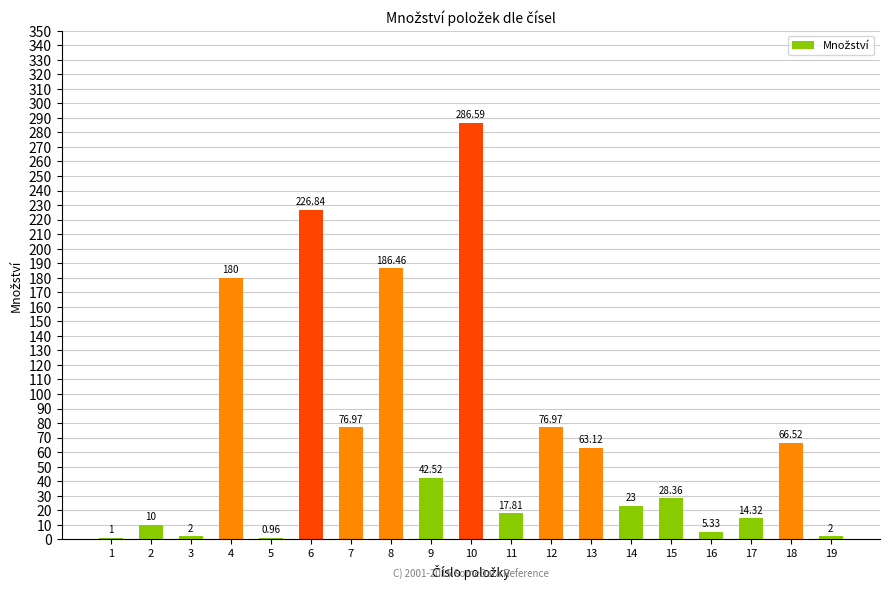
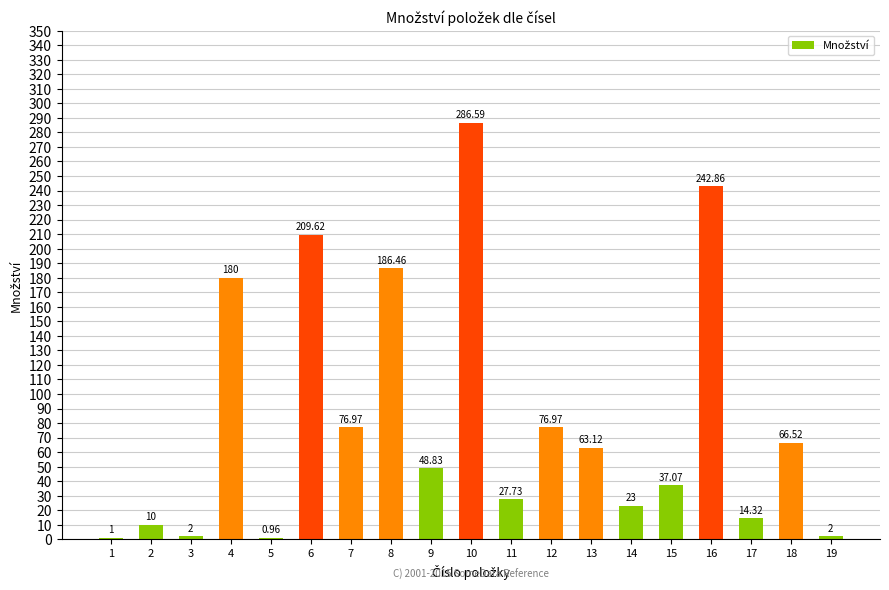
  {
    "1": 1,
    "2": 10,
    "3": 2,
    "4": 180,
    "5": 0.96,
-   "6": 226.84,
+   "6": 209.62,
    "7": 76.97,
    "8": 186.46,
-   "9": 42.52,
+   "9": 48.83,
    "10": 286.59,
-   "11": 17.81,
+   "11": 27.73,
    "12": 76.97,
    "13": 63.12,
    "14": 23,
-   "15": 28.36,
-   "16": 5.33,
+   "15": 37.07,
+   "16": 242.86,
    "17": 14.32,
    "18": 66.52,
    "19": 2
  }
